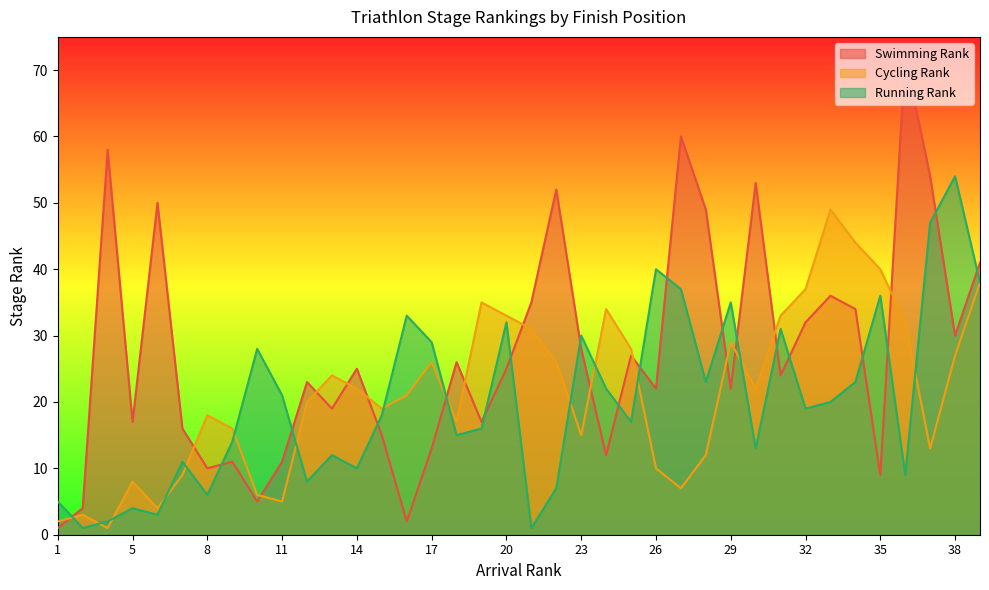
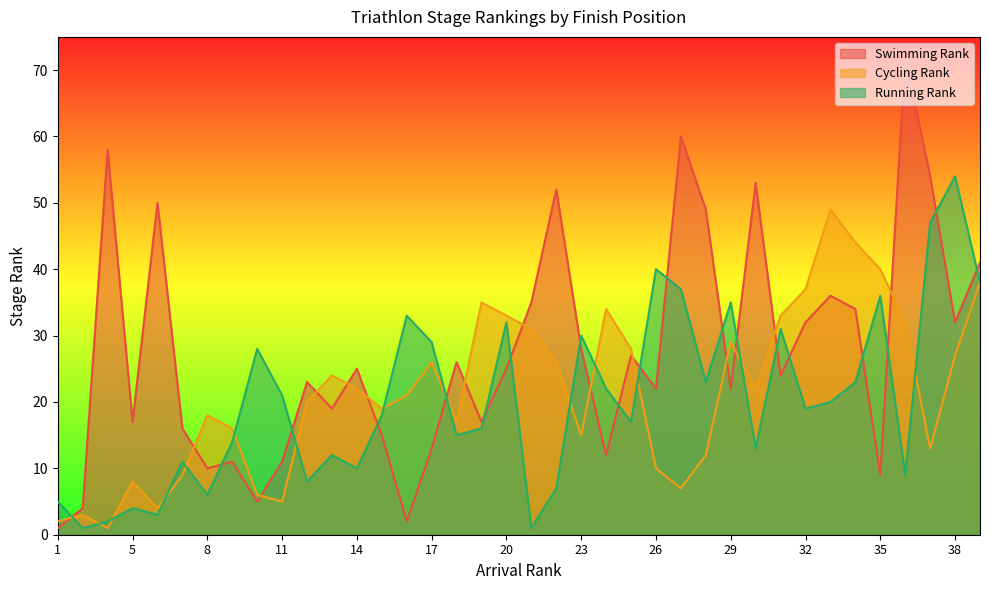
  {
    "Swimming Rank": {
-     "38": 30
+     "38": 32
    },
    "Cycling Rank": {
      "38": 27
    },
    "Running Rank": {
      "38": 54
    }
  }
